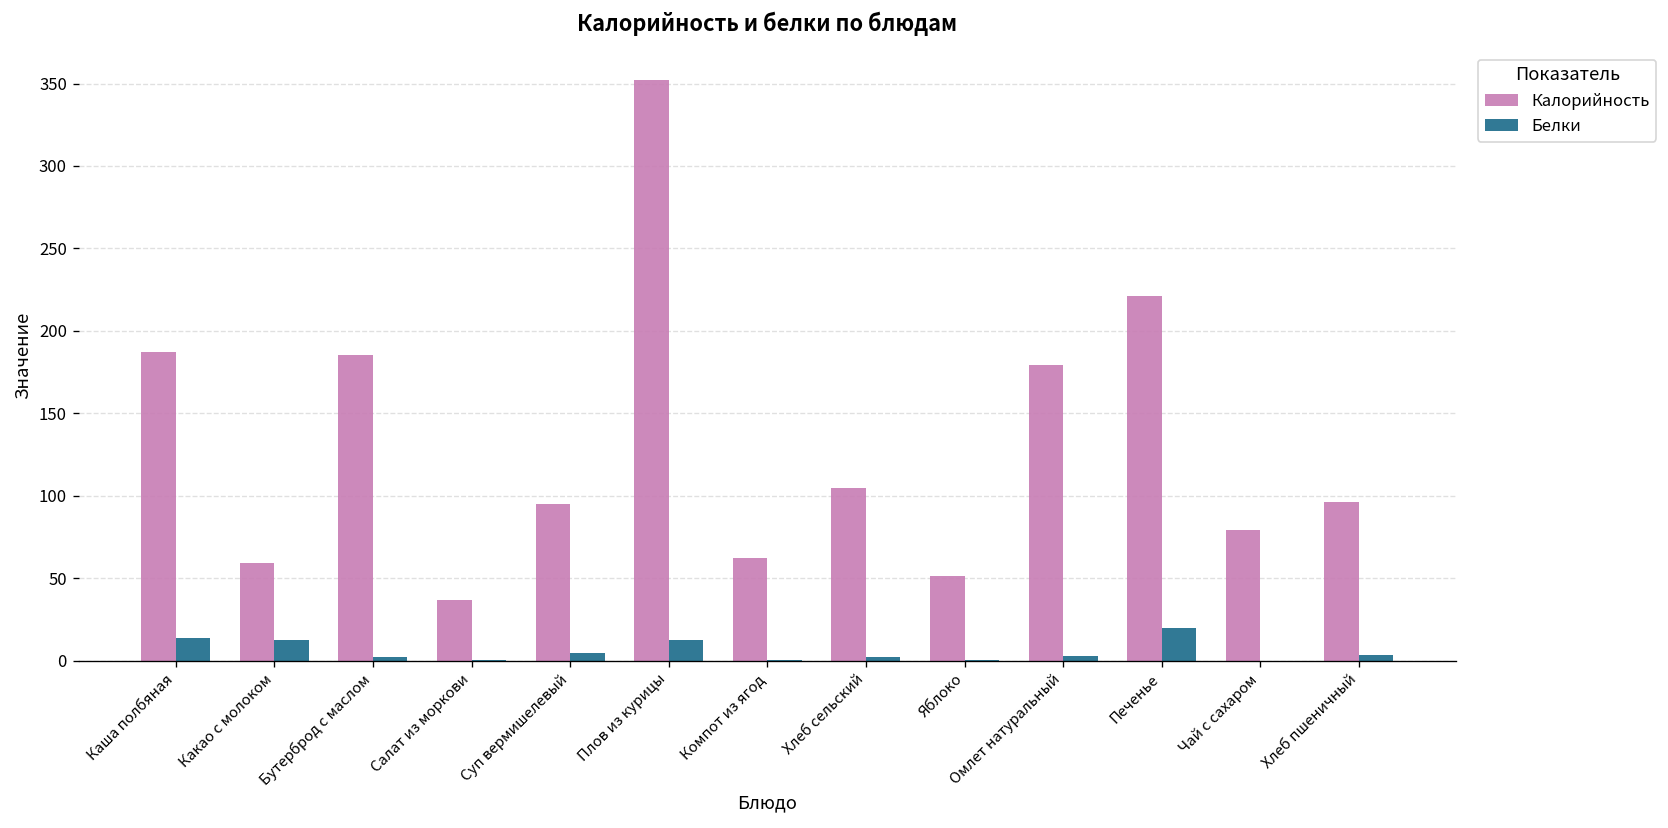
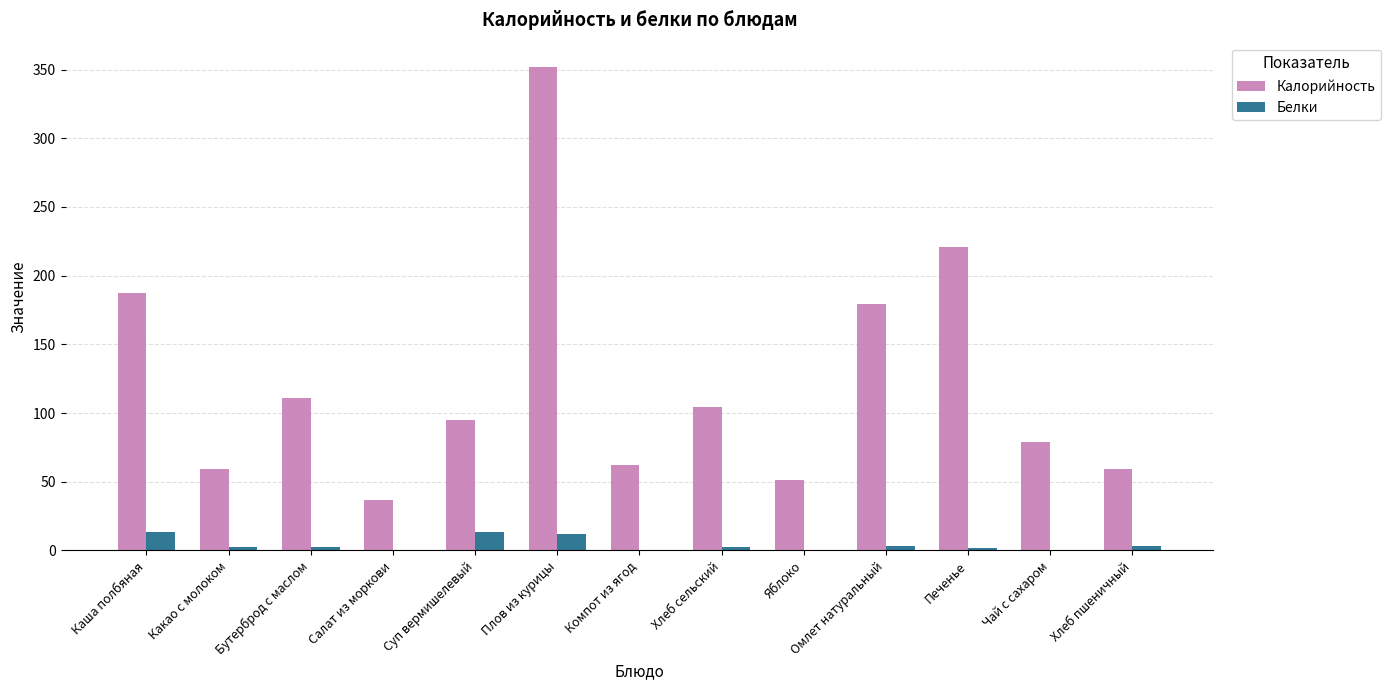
  {
    "Калорийность": {
      "Каша полбяная": 187,
      "Какао с молоком": 59,
-     "Бутерброд с маслом": 185,
+     "Бутерброд с маслом": 111,
      "Салат из моркови": 37,
      "Суп вермишелевый": 95,
      "Плов из курицы": 352,
      "Компот из ягод": 62,
      "Хлеб сельский": 105,
      "Яблоко": 51,
      "Омлет натуральный": 179,
      "Печенье": 221,
      "Чай с сахаром": 79,
-     "Хлеб пшеничный": 96
+     "Хлеб пшеничный": 59
    },
    "Белки": {
      "Каша полбяная": 13,
-     "Какао с молоком": 13,
+     "Какао с молоком": 2,
      "Бутерброд с маслом": 2,
-     "Суп вермишелевый": 5,
+     "Суп вермишелевый": 14,
      "Плов из курицы": 12,
      "Хлеб сельский": 2,
      "Омлет натуральный": 3,
-     "Печенье": 20,
+     "Печенье": 1,
      "Чай с сахаром": 0,
      "Хлеб пшеничный": 3
    }
  }
